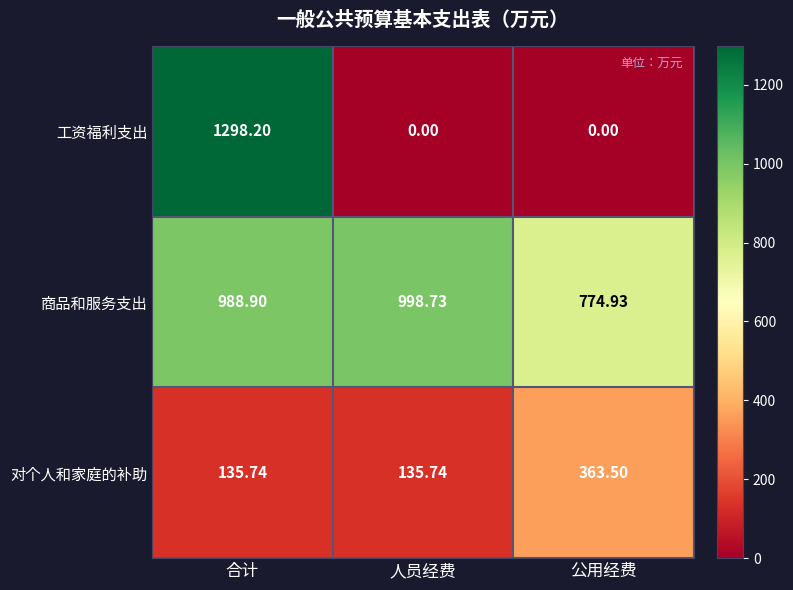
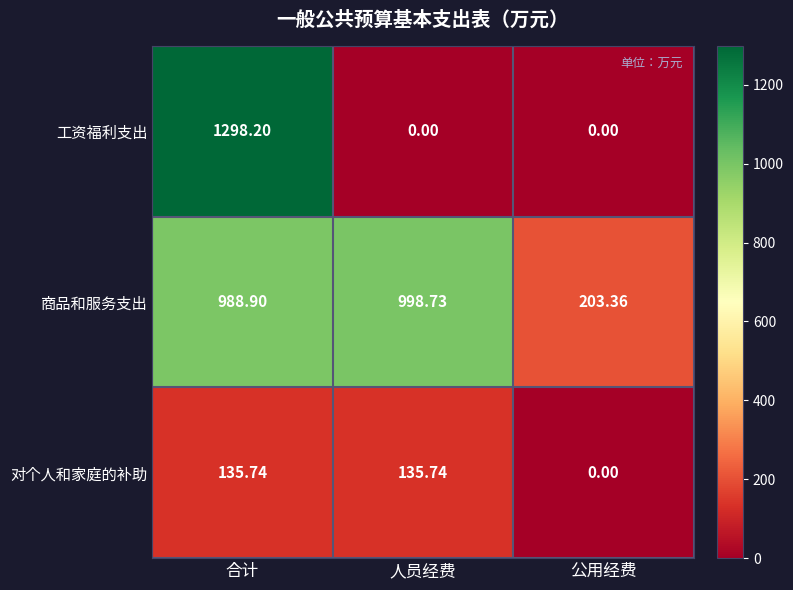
  {
    "工资福利支出": {
      "合计": 1298.20,
      "人员经费": 0.00
    },
    "商品和服务支出": {
      "合计": 988.90,
      "人员经费": 998.73,
-     "公用经费": 774.93
+     "公用经费": 203.36
    },
    "对个人和家庭的补助": {
      "合计": 135.74,
      "人员经费": 135.74,
-     "公用经费": 363.50
+     "公用经费": 0.00
    }
  }
